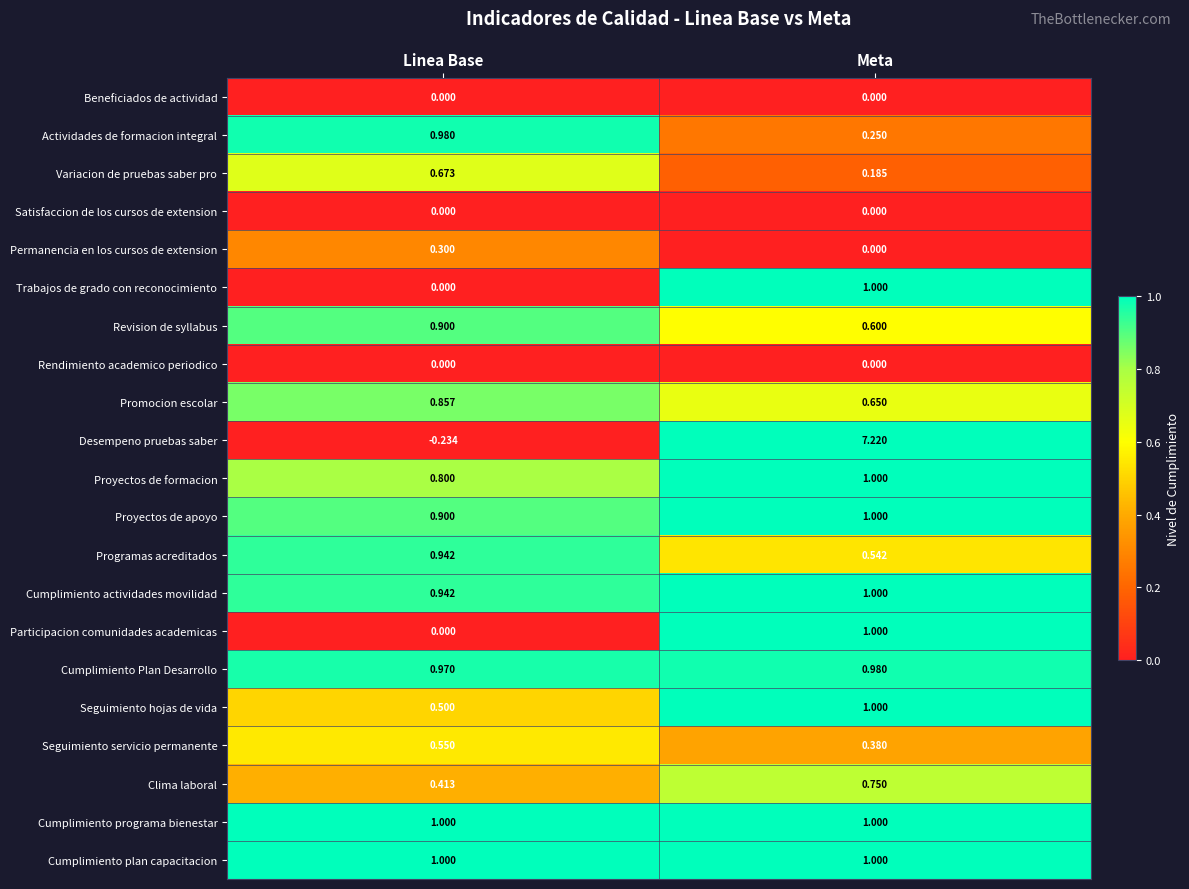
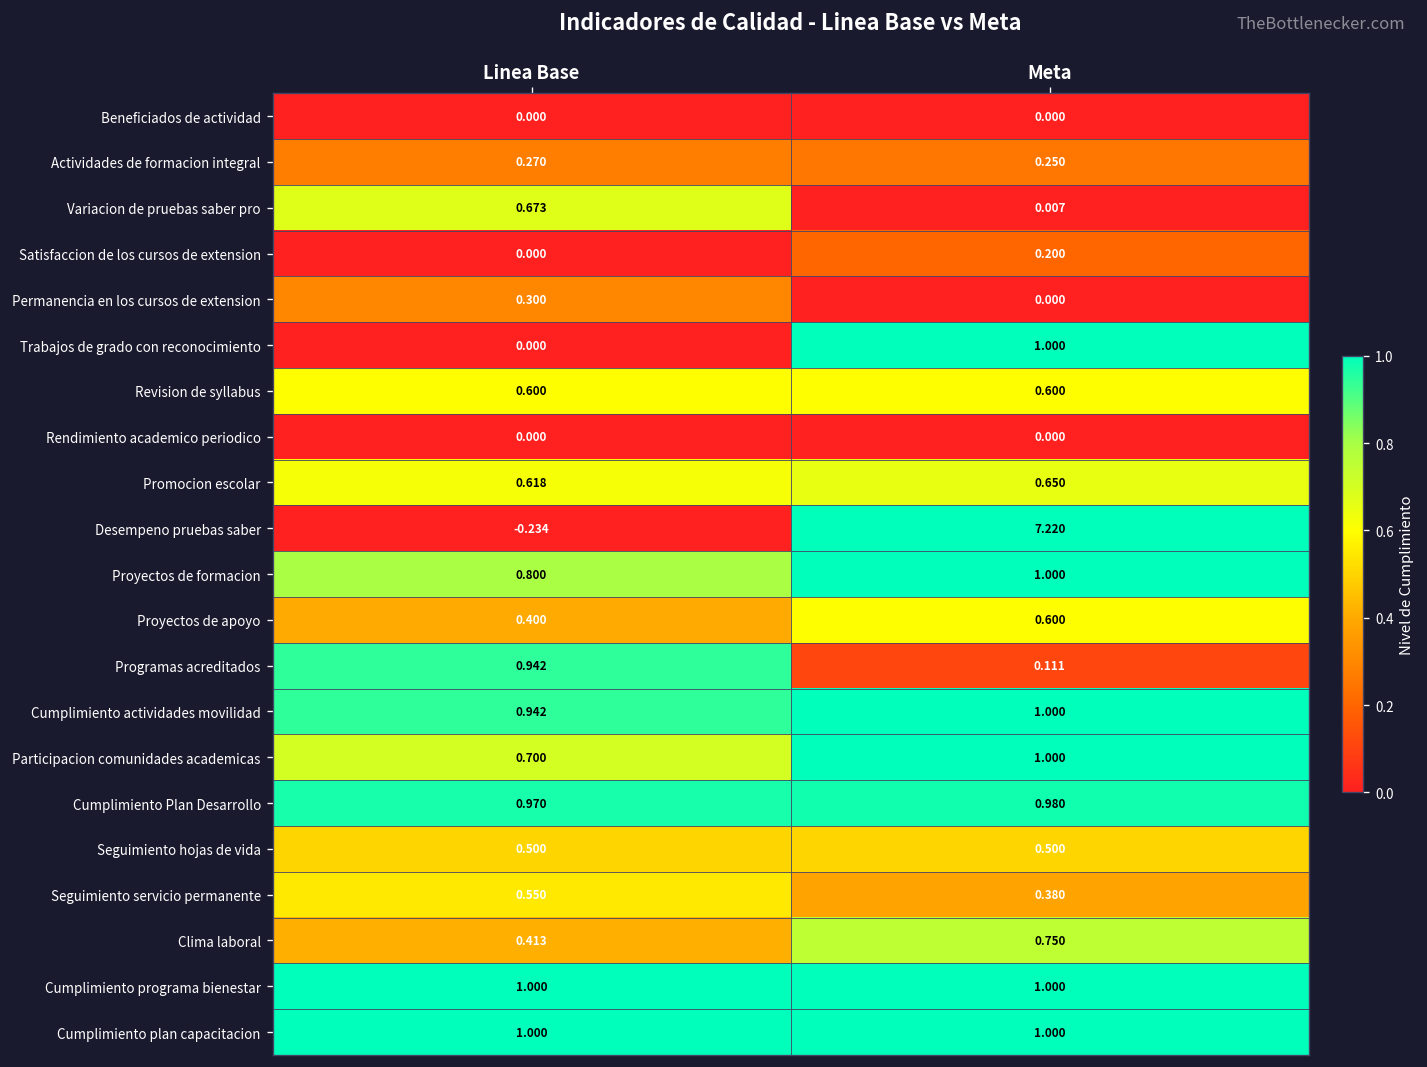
  {
    "Beneficiados de actividad": {
      "Linea Base": 0.000,
      "Meta": 0.000
    },
    "Actividades de formacion integral": {
-     "Linea Base": 0.980,
+     "Linea Base": 0.270,
      "Meta": 0.250
    },
    "Variacion de pruebas saber pro": {
      "Linea Base": 0.673,
-     "Meta": 0.185
+     "Meta": 0.007
    },
    "Satisfaccion de los cursos de extension": {
      "Linea Base": 0.000,
-     "Meta": 0.000
+     "Meta": 0.200
    },
    "Permanencia en los cursos de extension": {
      "Linea Base": 0.300,
      "Meta": 0.000
    },
    "Trabajos de grado con reconocimiento": {
      "Linea Base": 0.000,
      "Meta": 1.000
    },
    "Revision de syllabus": {
-     "Linea Base": 0.900,
+     "Linea Base": 0.600,
      "Meta": 0.600
    },
    "Rendimiento academico periodico": {
      "Linea Base": 0.000,
      "Meta": 0.000
    },
    "Promocion escolar": {
-     "Linea Base": 0.857,
+     "Linea Base": 0.618,
      "Meta": 0.650
    },
    "Desempeno pruebas saber": {
      "Linea Base": -0.234,
      "Meta": 7.220
    },
    "Proyectos de formacion": {
      "Linea Base": 0.800,
      "Meta": 1.000
    },
    "Proyectos de apoyo": {
-     "Linea Base": 0.900,
-     "Meta": 1.000
+     "Linea Base": 0.400,
+     "Meta": 0.600
    },
    "Programas acreditados": {
      "Linea Base": 0.942,
-     "Meta": 0.542
+     "Meta": 0.111
    },
    "Cumplimiento actividades movilidad": {
      "Linea Base": 0.942,
      "Meta": 1.000
    },
    "Participacion comunidades academicas": {
-     "Linea Base": 0.000,
+     "Linea Base": 0.700,
      "Meta": 1.000
    },
    "Cumplimiento Plan Desarrollo": {
      "Linea Base": 0.970,
      "Meta": 0.980
    },
    "Seguimiento hojas de vida": {
      "Linea Base": 0.500,
-     "Meta": 1.000
+     "Meta": 0.500
    },
    "Seguimiento servicio permanente": {
      "Linea Base": 0.550,
      "Meta": 0.380
    },
    "Clima laboral": {
      "Linea Base": 0.413,
      "Meta": 0.750
    },
    "Cumplimiento programa bienestar": {
      "Linea Base": 1.000,
      "Meta": 1.000
    },
    "Cumplimiento plan capacitacion": {
      "Linea Base": 1.000,
      "Meta": 1.000
    }
  }
